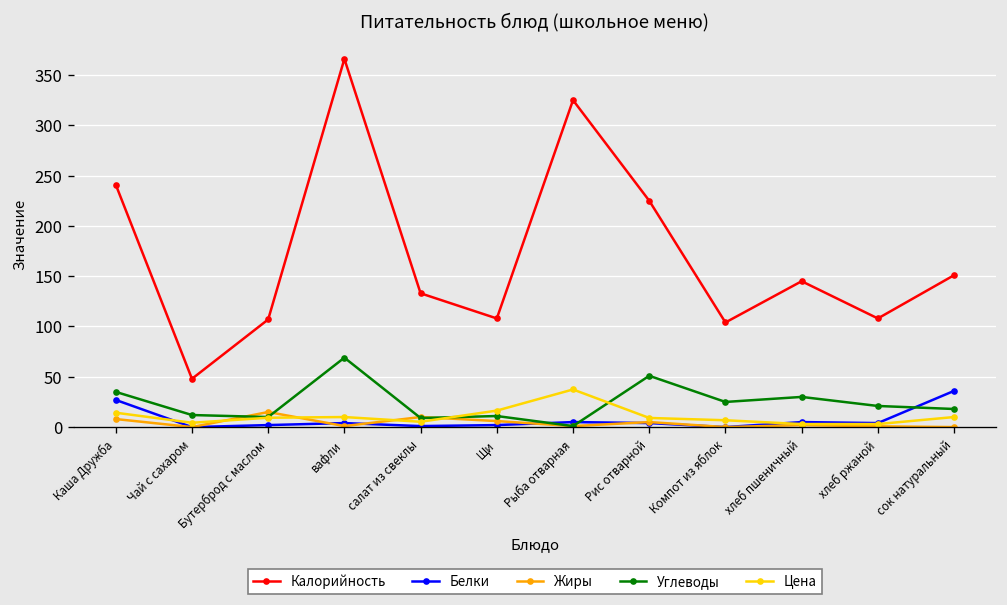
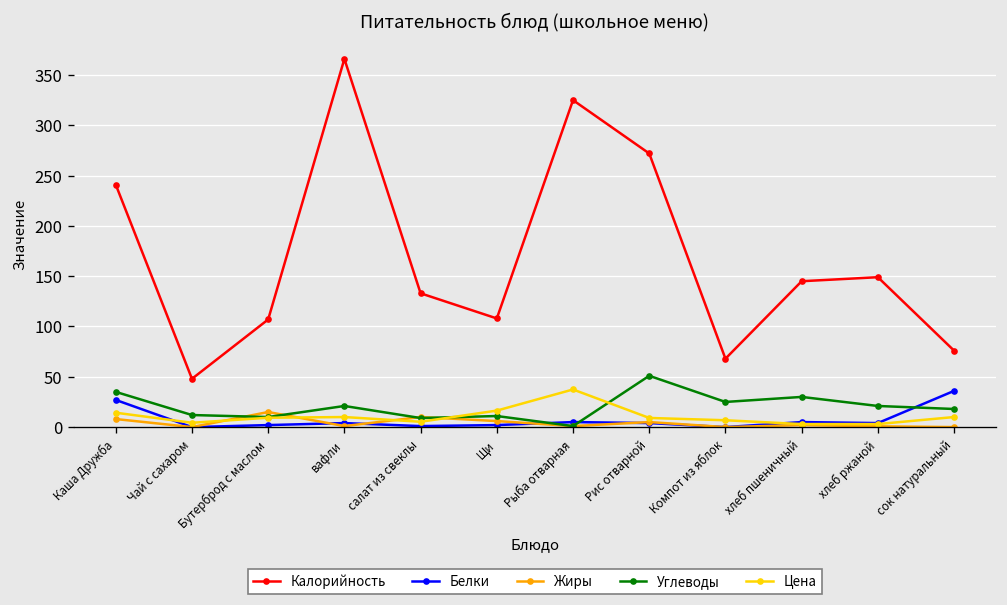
  {
    "Калорийность": {
      "Каша Дружба": 240,
      "Чай с сахаром": 50,
      "Бутерброд с маслом": 110,
      "вафли": 370,
      "салат из свеклы": 130,
      "Щи": 110,
      "Рыба отварная": 330,
-     "Рис отварной": 230,
-     "Компот из яблок": 100,
+     "Рис отварной": 270,
+     "Компот из яблок": 70,
      "хлеб пшеничный": 150,
-     "хлеб ржаной": 110,
-     "сок натуральный": 150
+     "хлеб ржаной": 150,
+     "сок натуральный": 80
    },
    "Белки": {
      "Каша Дружба": 30,
      "Бутерброд с маслом": 0,
      "салат из свеклы": 0,
      "Щи": 0,
      "Рыба отварная": 10,
      "сок натуральный": 40
    },
    "Углеводы": {
      "Каша Дружба": 40,
      "Чай с сахаром": 10,
-     "вафли": 70,
+     "вафли": 20,
      "Щи": 10,
      "Рис отварной": 50,
      "Компот из яблок": 30,
      "хлеб пшеничный": 30,
      "хлеб ржаной": 20,
      "сок натуральный": 20
    }
  }
